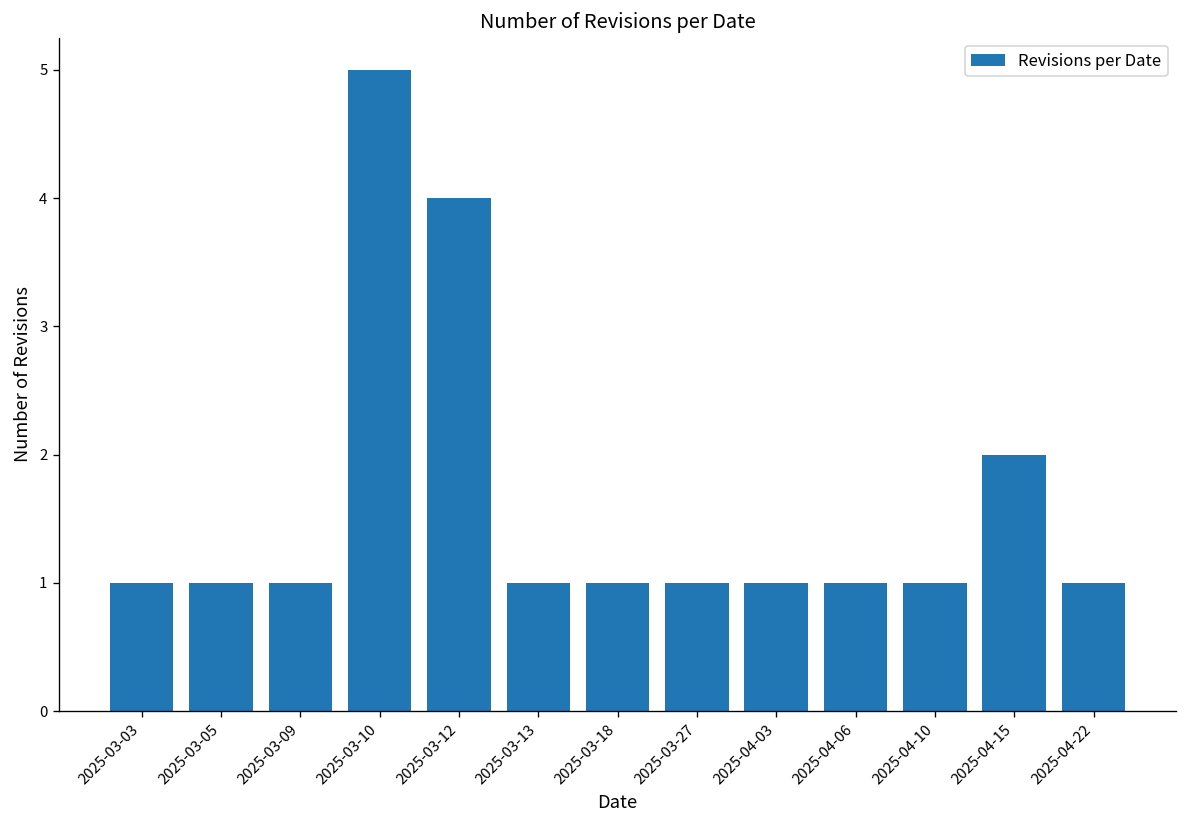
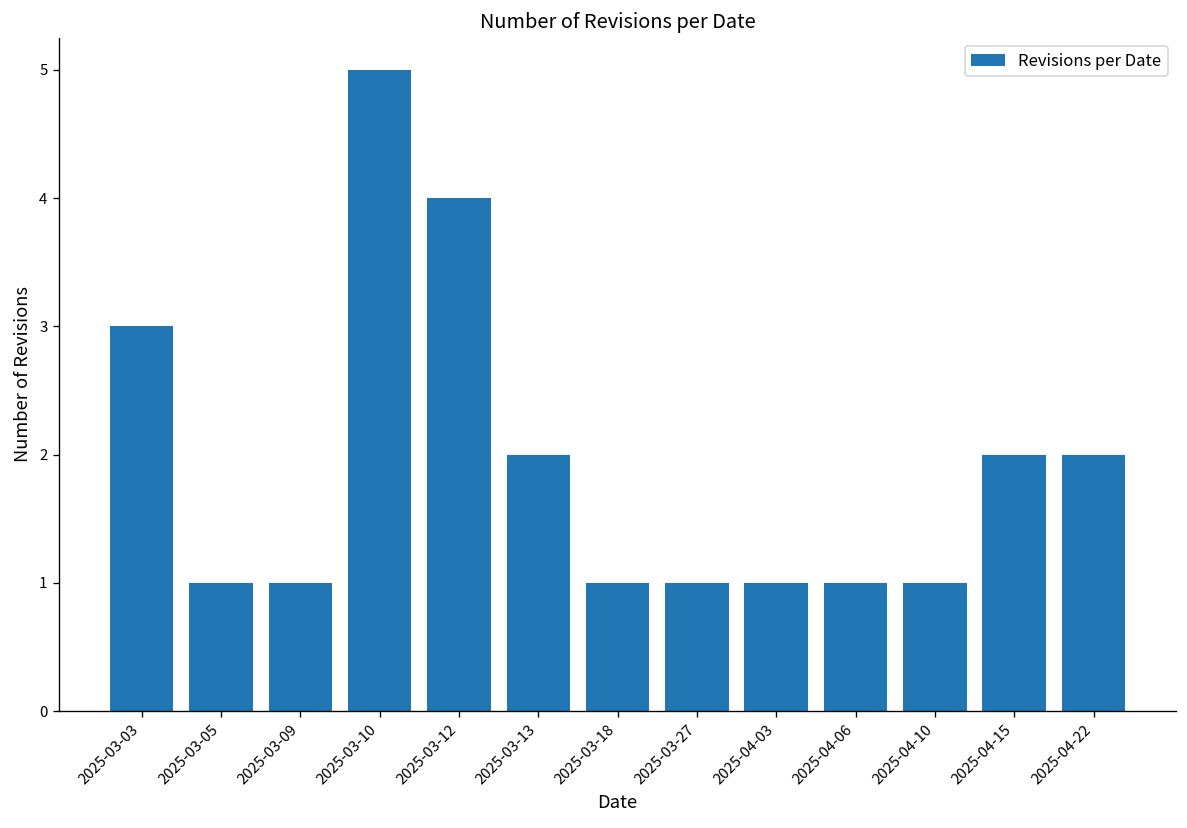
  {
-   "2025-03-03": 1,
+   "2025-03-03": 3,
    "2025-03-05": 1,
    "2025-03-09": 1,
    "2025-03-10": 5,
    "2025-03-12": 4,
-   "2025-03-13": 1,
+   "2025-03-13": 2,
    "2025-03-18": 1,
    "2025-03-27": 1,
    "2025-04-03": 1,
    "2025-04-06": 1,
    "2025-04-10": 1,
    "2025-04-15": 2,
-   "2025-04-22": 1
+   "2025-04-22": 2
  }
